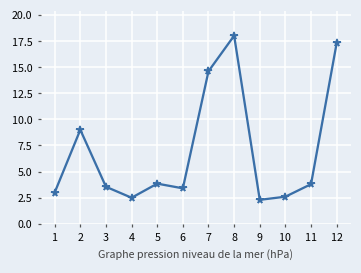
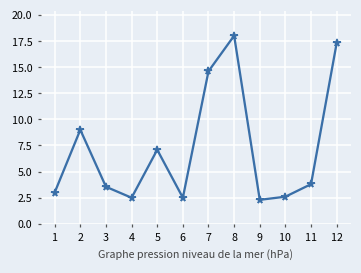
  {
    "1": 3,
    "2": 9,
    "3": 4,
    "4": 3,
-   "5": 4,
-   "6": 3.4,
+   "5": 7,
+   "6": 2.5,
    "7": 15,
    "8": 18,
    "9": 2,
    "10": 3,
    "11": 4,
    "12": 17
  }
